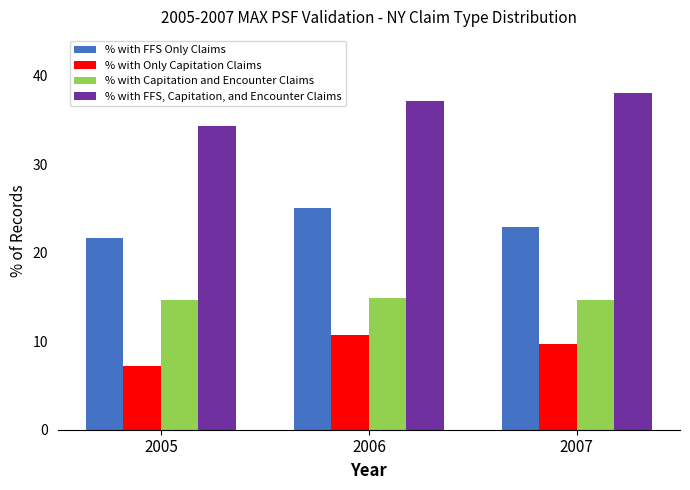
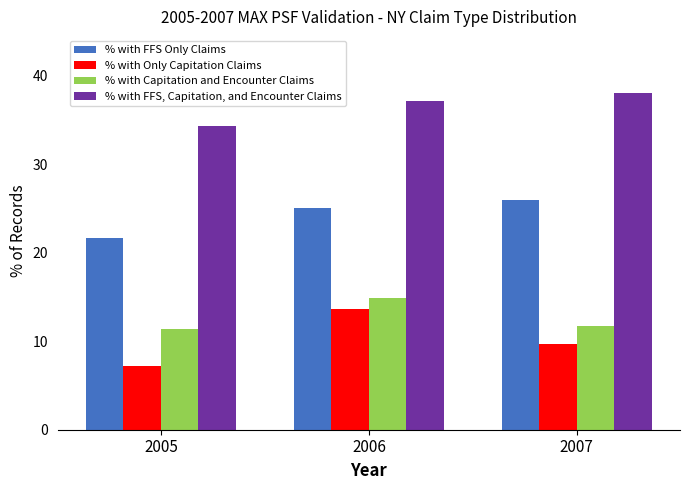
  {
    "% with FFS Only Claims": {
      "2005": 22,
      "2006": 25,
-     "2007": 23
+     "2007": 26
    },
    "% with Only Capitation Claims": {
      "2005": 7,
-     "2006": 11,
+     "2006": 14,
      "2007": 10
    },
    "% with Capitation and Encounter Claims": {
-     "2005": 15,
+     "2005": 11,
      "2006": 15,
-     "2007": 15
+     "2007": 12
    },
    "% with FFS, Capitation, and Encounter Claims": {
      "2005": 34,
      "2006": 37,
      "2007": 38
    }
  }
